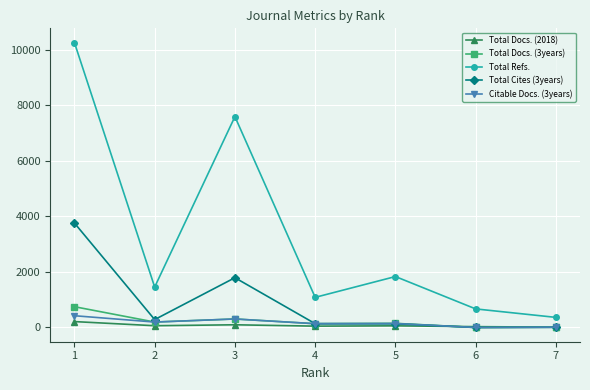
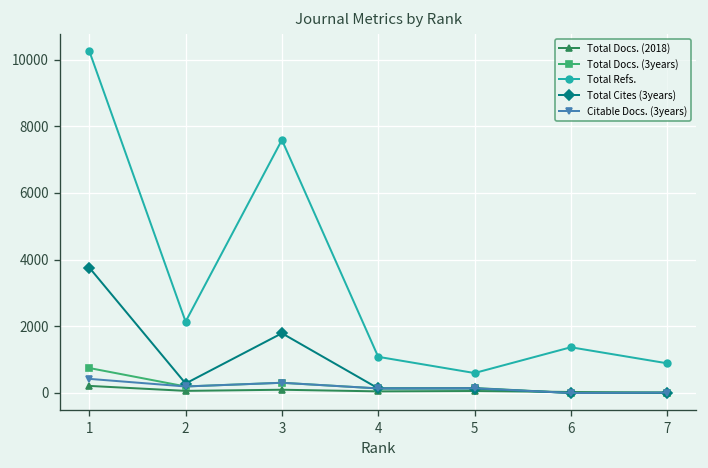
  {
    "Total Refs.": {
      "1": 10300,
-     "2": 1500,
+     "2": 2100,
      "3": 7600,
      "4": 1100,
-     "5": 1800,
-     "6": 700,
-     "7": 400
+     "5": 600,
+     "6": 1400,
+     "7": 900
    },
    "Total Cites (3years)": {
      "1": 3800,
      "3": 1800
    },
    "Citable Docs. (3years)": {
      "1": 400
    }
  }
